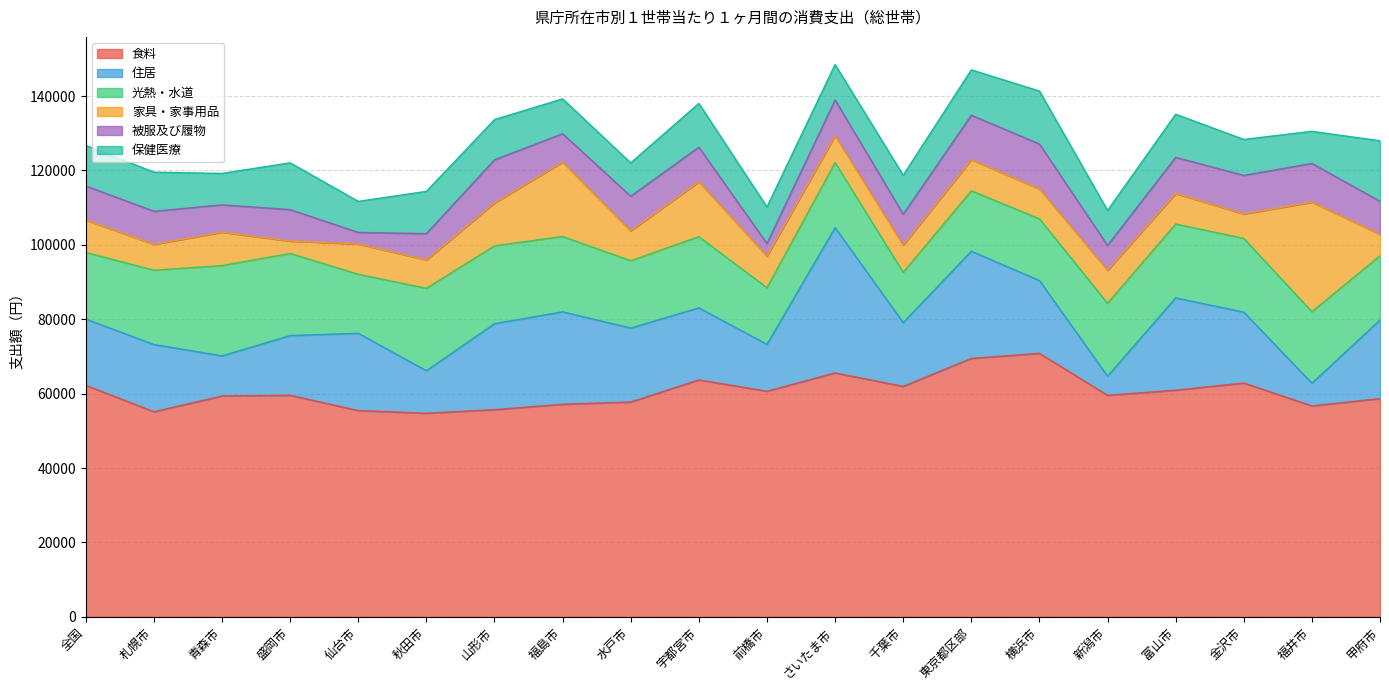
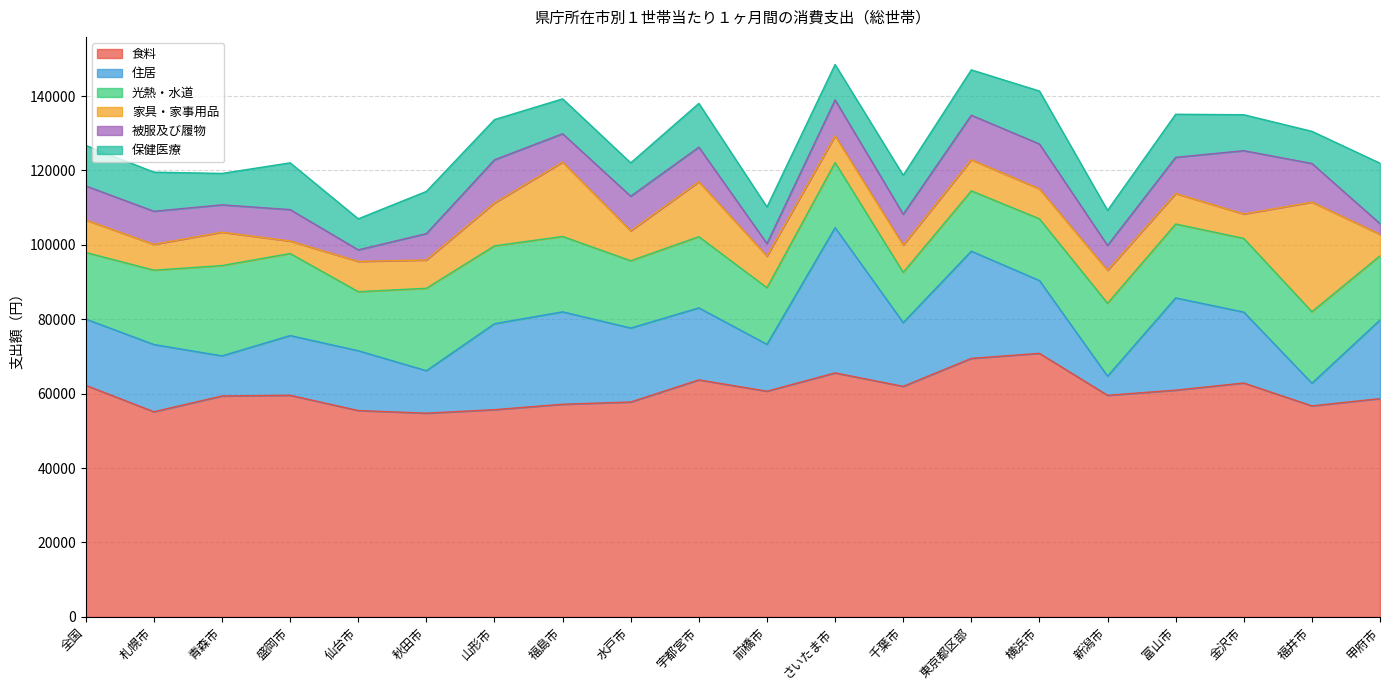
  {
    "食料": {
      "全国": 62000,
      "札幌市": 55000,
      "青森市": 59000,
      "盛岡市": 60000,
      "仙台市": 55000,
      "秋田市": 55000,
      "山形市": 56000,
      "福島市": 57000,
      "水戸市": 58000,
      "宇都宮市": 64000,
      "前橋市": 61000,
      "さいたま市": 66000,
      "千葉市": 62000,
      "東京都区部": 69000,
      "横浜市": 71000,
      "新潟市": 60000,
      "富山市": 61000,
      "金沢市": 63000,
      "福井市": 57000,
      "甲府市": 59000
    },
    "住居": {
      "全国": 18000,
      "札幌市": 18000,
      "青森市": 11000,
      "盛岡市": 16000,
-     "仙台市": 21000,
+     "仙台市": 16000,
      "秋田市": 11000,
      "山形市": 23000,
      "福島市": 25000,
      "水戸市": 20000,
      "宇都宮市": 19000,
      "前橋市": 13000,
      "さいたま市": 39000,
      "千葉市": 17000,
      "東京都区部": 29000,
      "横浜市": 20000,
      "新潟市": 5000,
      "富山市": 25000,
      "金沢市": 19000,
      "福井市": 6000,
      "甲府市": 21000
    },
    "家具・家事用品": {
      "全国": 9000,
      "札幌市": 7000,
      "青森市": 9000,
      "盛岡市": 3000,
      "仙台市": 8000,
      "秋田市": 8000,
      "山形市": 12000,
      "福島市": 20000,
      "水戸市": 8000,
      "宇都宮市": 15000,
      "前橋市": 8000,
      "さいたま市": 7000,
      "千葉市": 7000,
      "東京都区部": 8000,
      "横浜市": 8000,
      "新潟市": 9000,
      "富山市": 8000,
      "金沢市": 7000,
      "福井市": 29000,
      "甲府市": 6000
    },
    "被服及び履物": {
      "全国": 9000,
      "札幌市": 9000,
      "青森市": 7000,
      "盛岡市": 8000,
      "仙台市": 3000,
      "秋田市": 7000,
      "山形市": 12000,
      "福島市": 8000,
      "水戸市": 9000,
      "宇都宮市": 9000,
      "前橋市": 3000,
      "さいたま市": 10000,
      "千葉市": 8000,
      "東京都区部": 12000,
      "横浜市": 12000,
      "新潟市": 7000,
      "富山市": 10000,
-     "金沢市": 10000,
+     "金沢市": 17000,
      "福井市": 10000,
-     "甲府市": 9000
+     "甲府市": 3000
    }
  }
